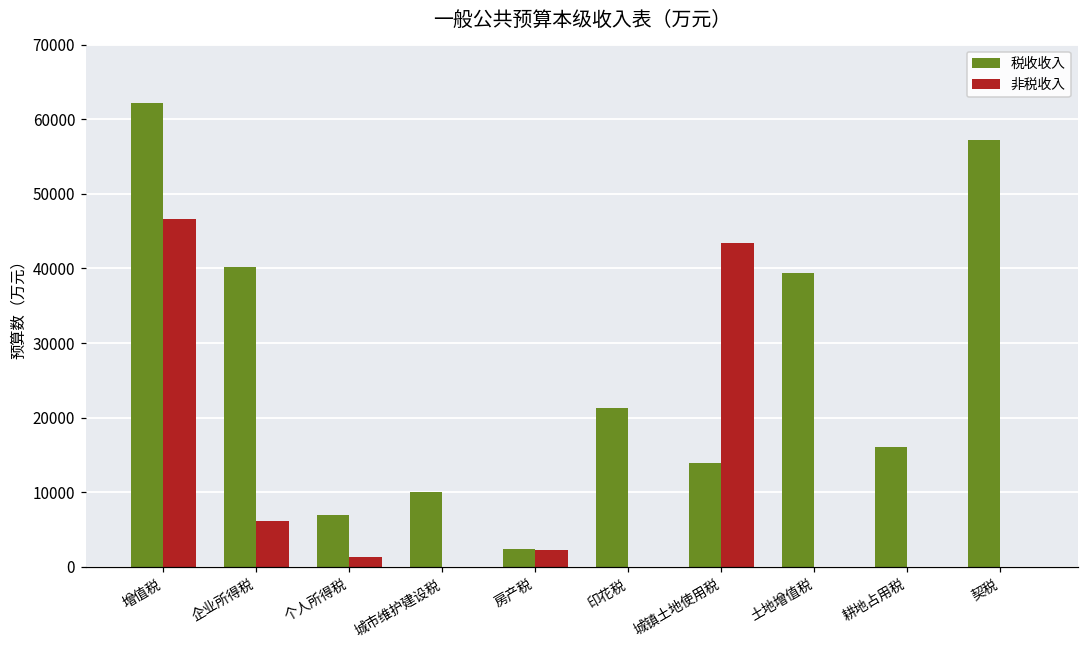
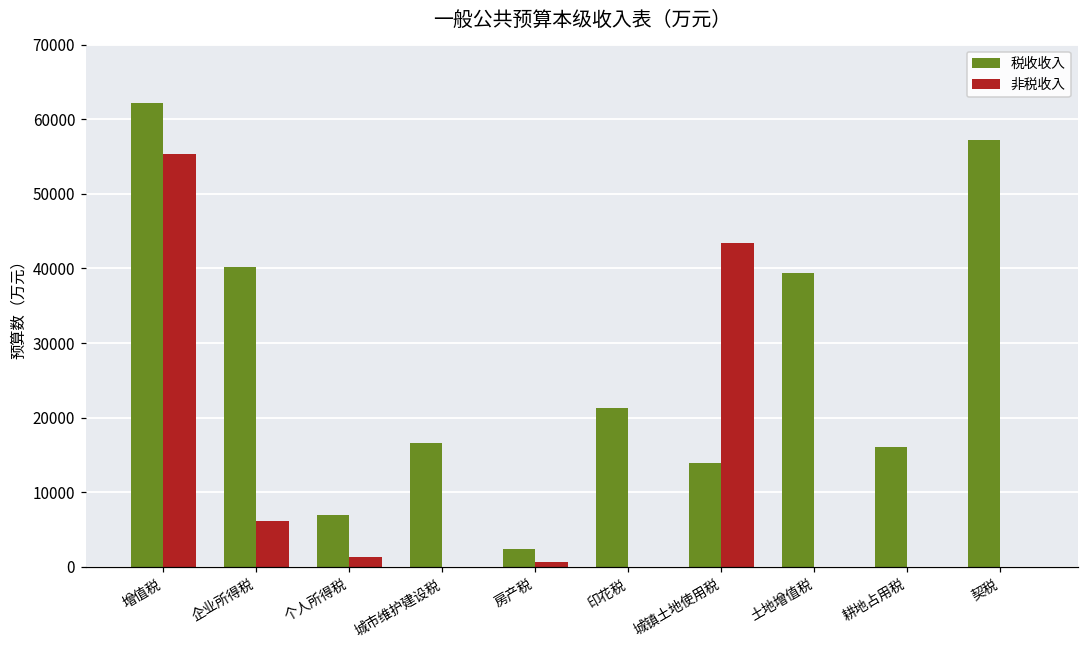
  {
    "税收收入": {
      "增值税": 62000,
      "企业所得税": 40000,
      "个人所得税": 7000,
-     "城市维护建设税": 10000,
+     "城市维护建设税": 17000,
      "房产税": 2000,
      "印花税": 21000,
      "城镇土地使用税": 14000,
      "土地增值税": 39000,
      "耕地占用税": 16000,
      "契税": 57000
    },
    "非税收入": {
-     "增值税": 47000,
+     "增值税": 55000,
      "企业所得税": 6000,
      "个人所得税": 1000,
      "城市维护建设税": 0,
-     "房产税": 2000,
+     "房产税": 1000,
      "印花税": 0,
      "城镇土地使用税": 43000,
      "土地增值税": 0,
      "耕地占用税": 0,
      "契税": 0
    }
  }
